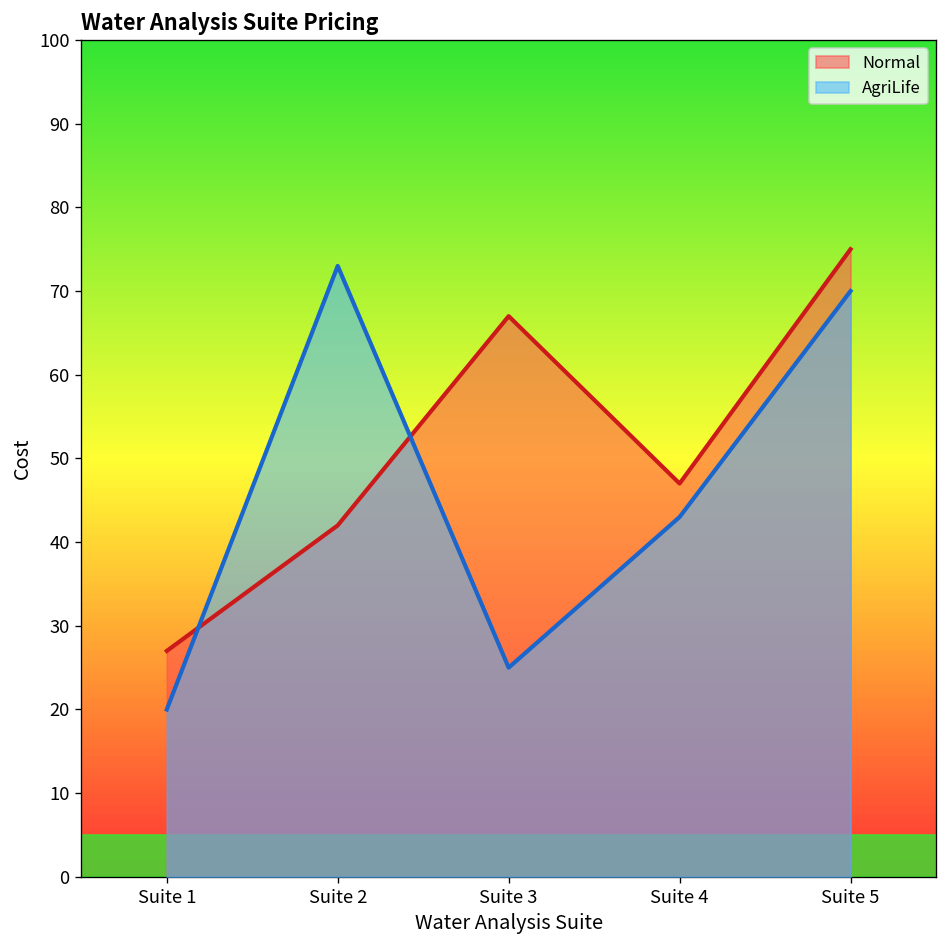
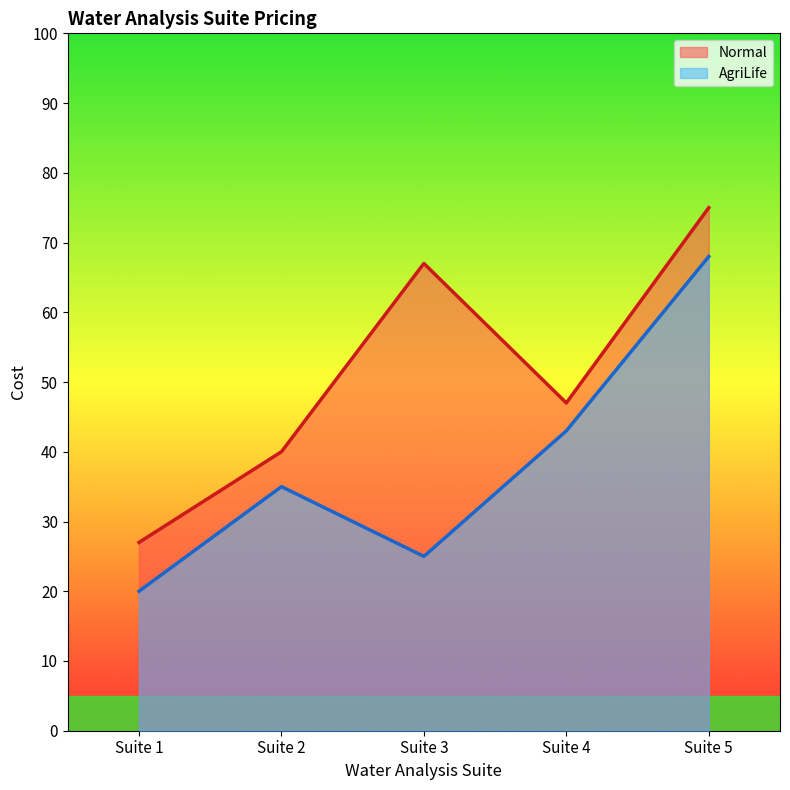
  {
    "Normal": {
      "Suite 1": 27,
-     "Suite 2": 42,
+     "Suite 2": 40,
      "Suite 3": 67,
      "Suite 4": 47,
      "Suite 5": 75
    },
    "AgriLife": {
      "Suite 1": 20,
-     "Suite 2": 73,
+     "Suite 2": 35,
      "Suite 3": 25,
      "Suite 4": 43,
-     "Suite 5": 70
+     "Suite 5": 68
    }
  }
